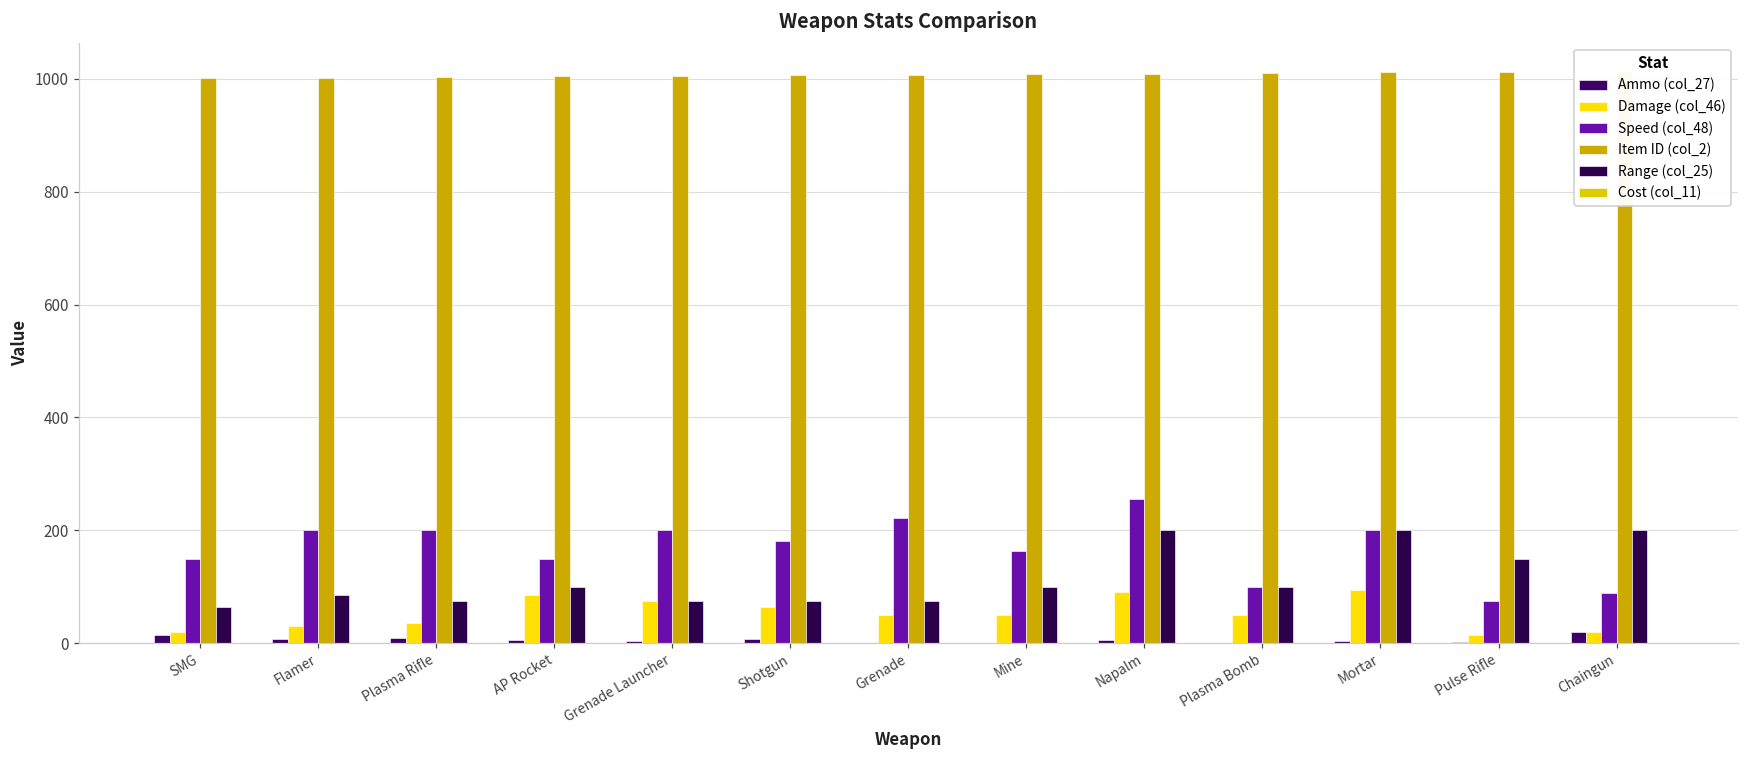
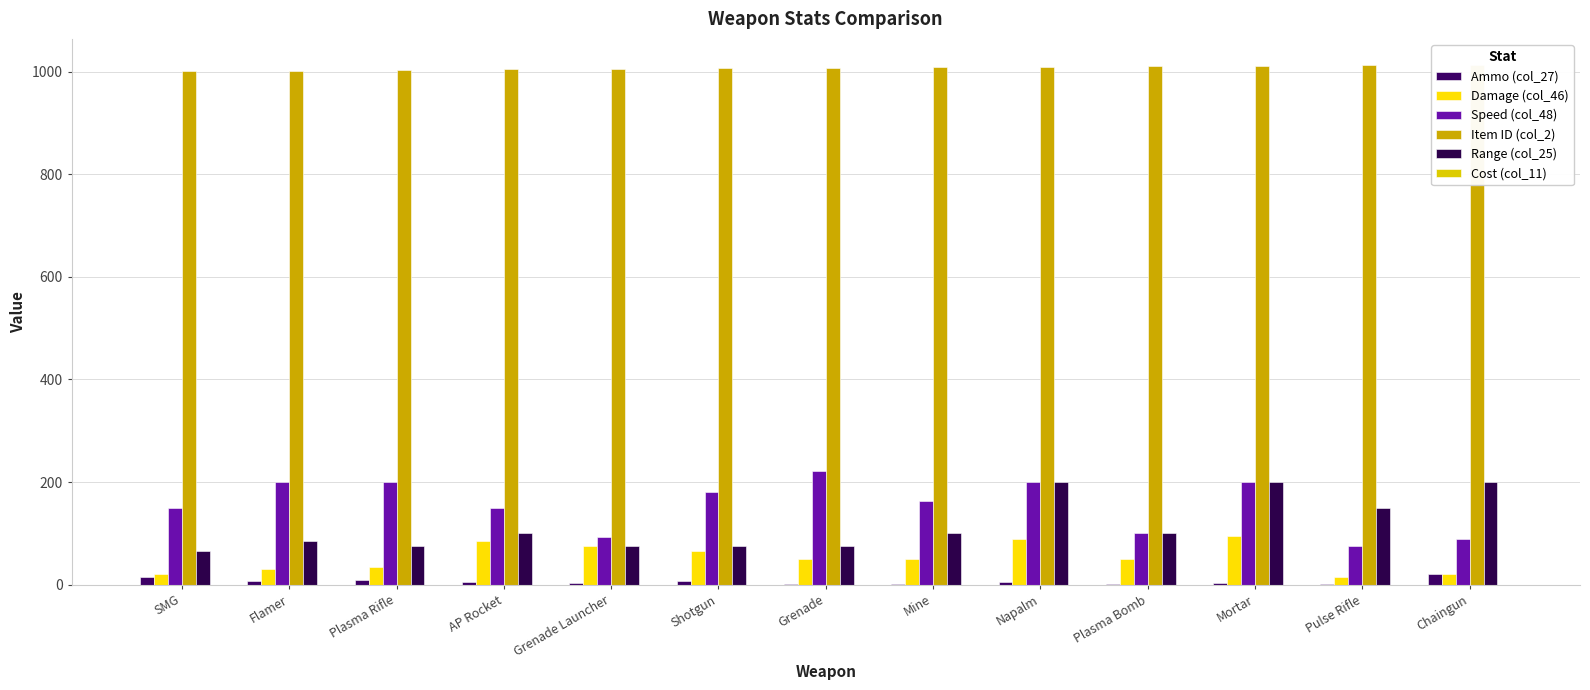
  {
    "Speed (col_48)": {
      "SMG": 150,
      "Flamer": 200,
      "Plasma Rifle": 200,
      "AP Rocket": 150,
-     "Grenade Launcher": 200,
+     "Grenade Launcher": 90,
      "Shotgun": 180,
      "Grenade": 220,
      "Mine": 160,
-     "Napalm": 260,
+     "Napalm": 200,
      "Plasma Bomb": 100,
      "Mortar": 200,
      "Pulse Rifle": 80,
      "Chaingun": 90
    }
  }
